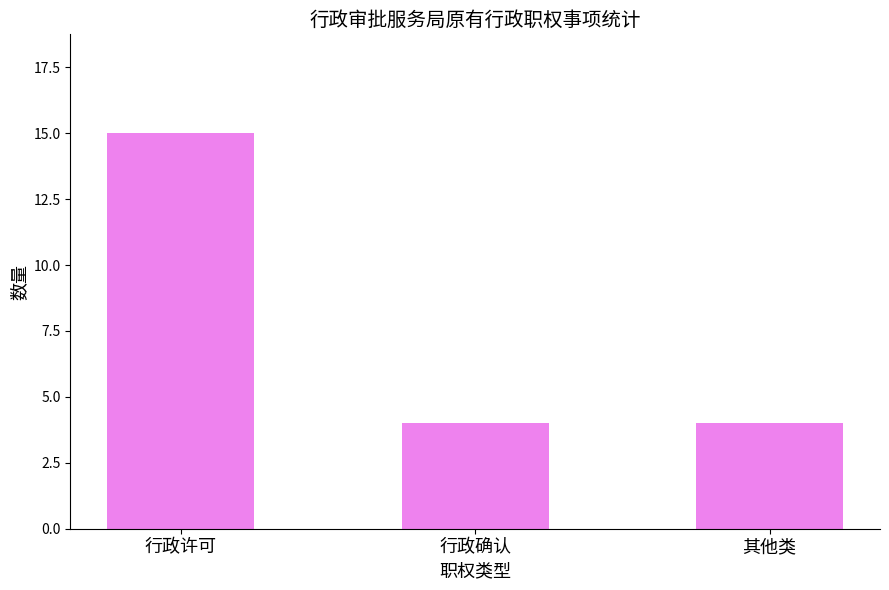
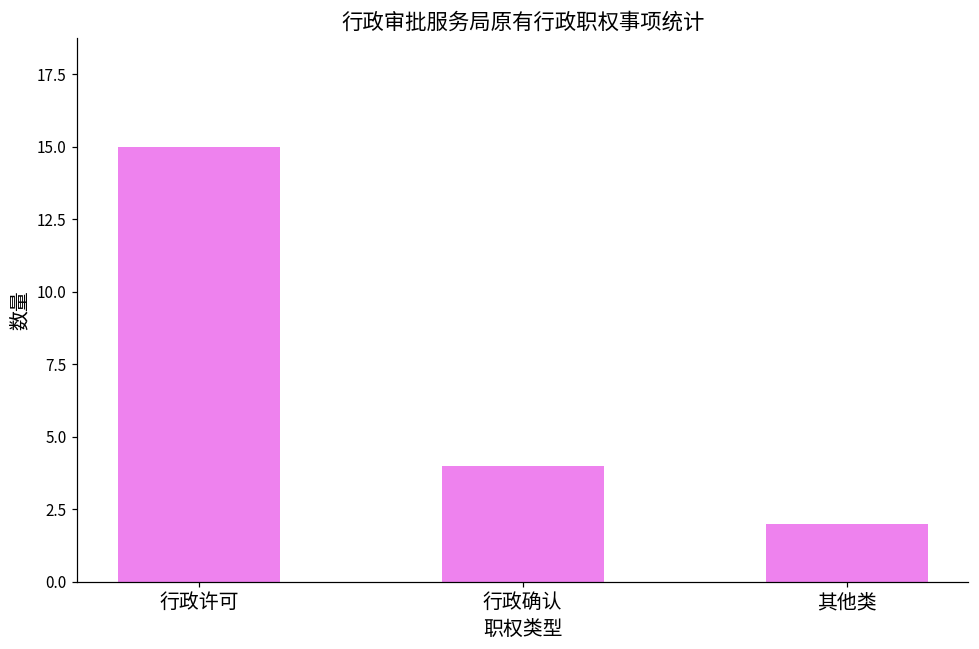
  {
    "行政许可": 15,
    "行政确认": 4,
-   "其他类": 4
+   "其他类": 2
  }
